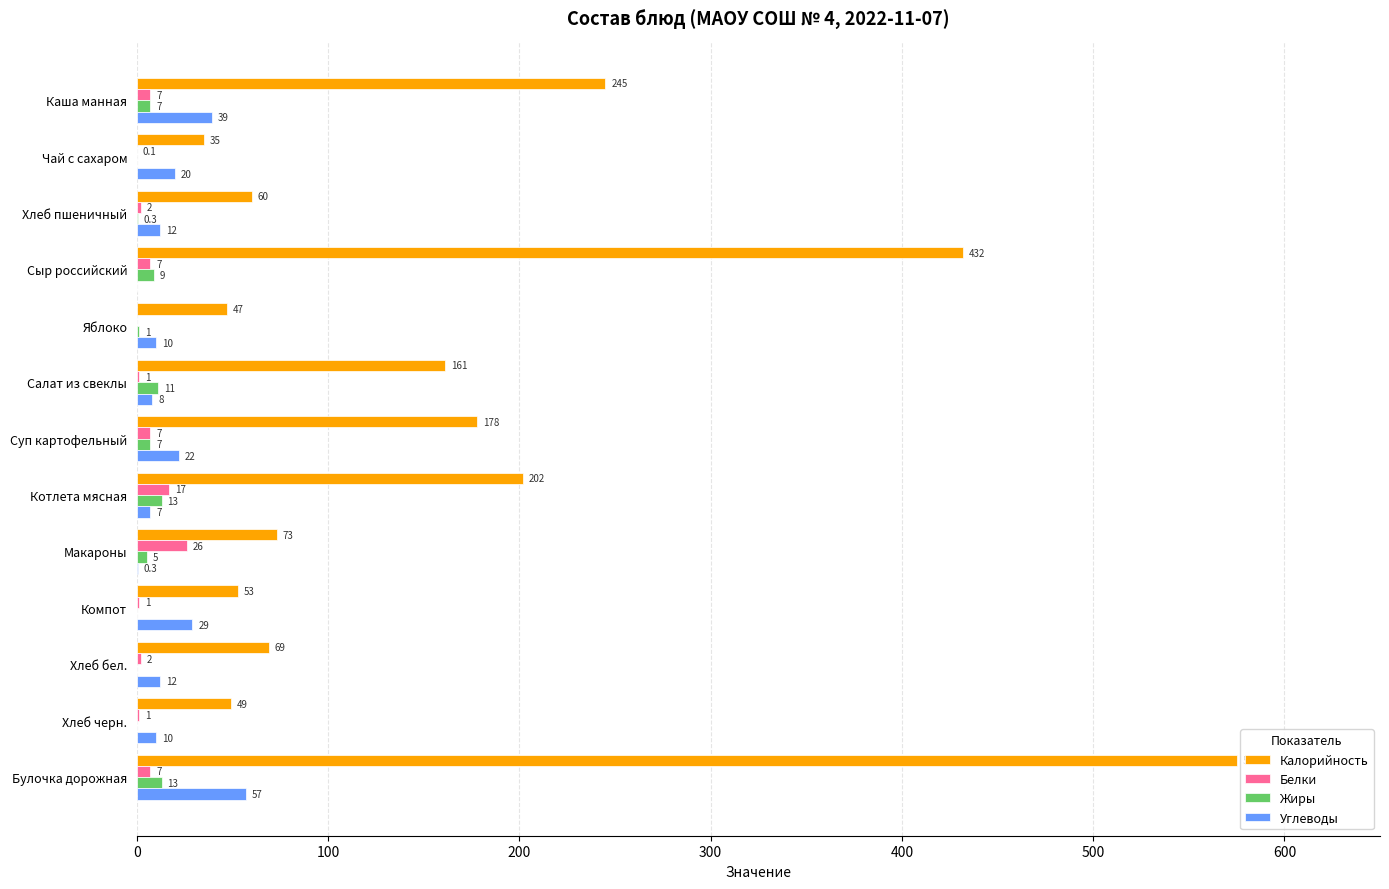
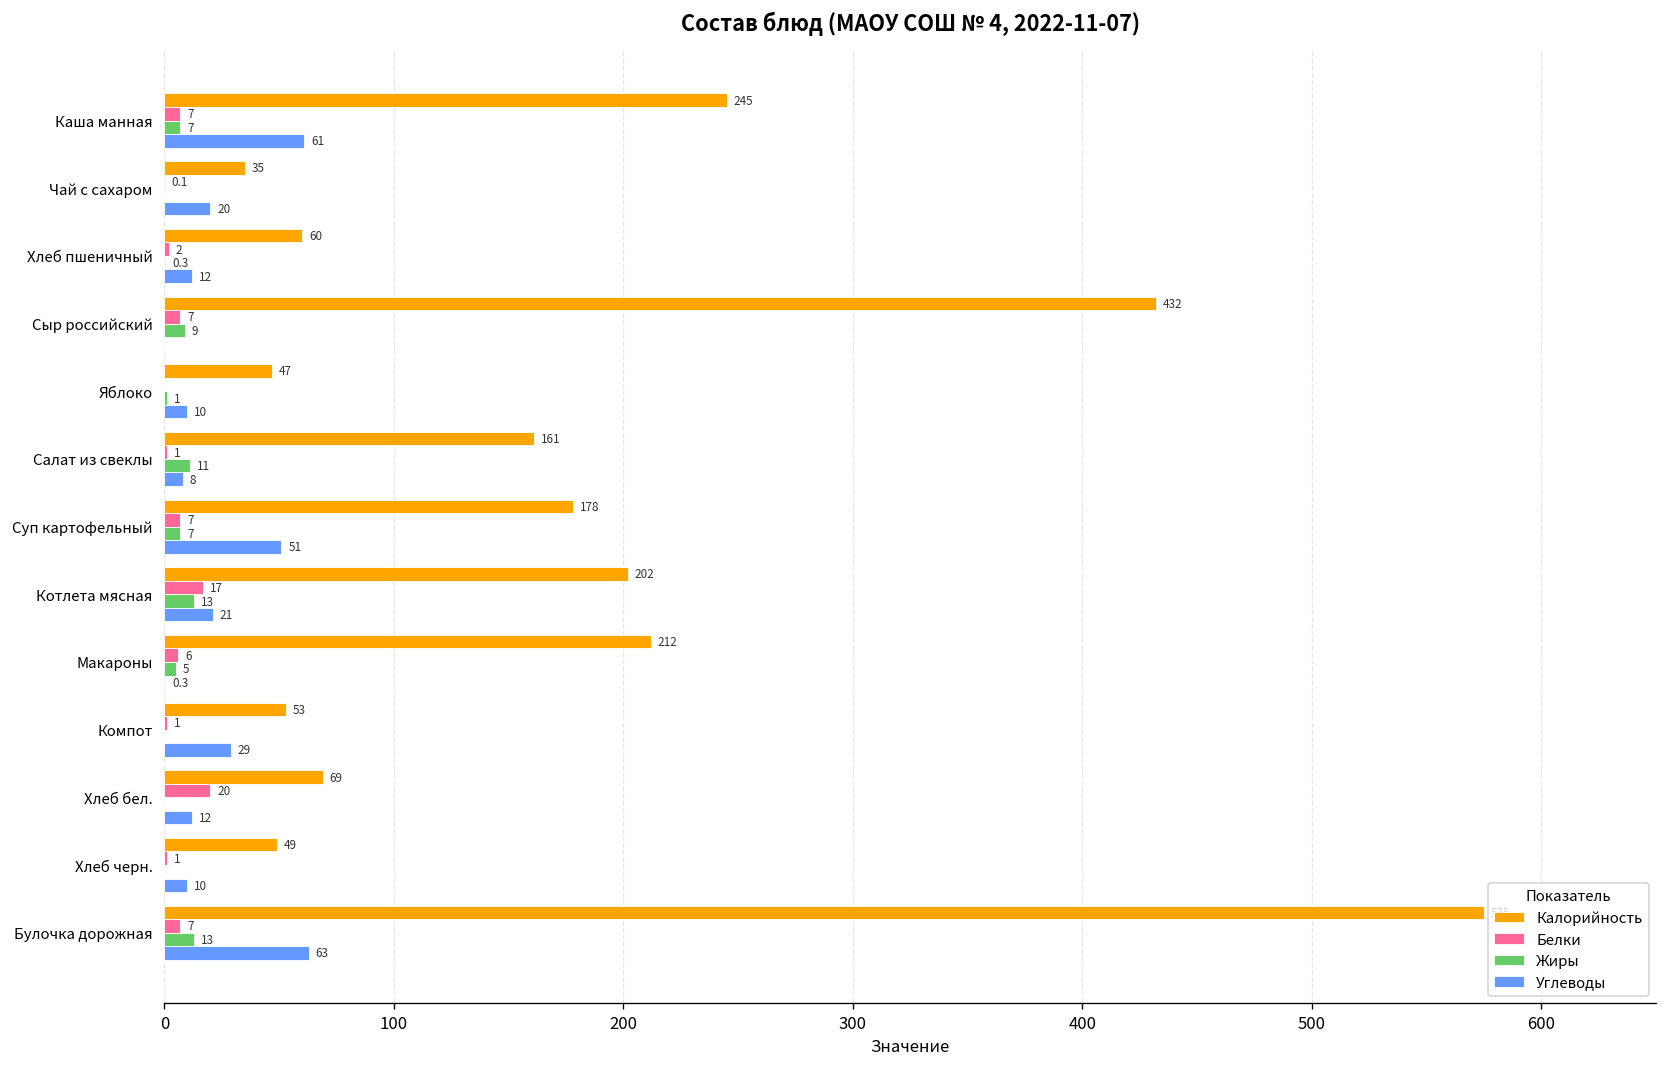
  {
    "Калорийность": {
      "Каша манная": 245,
      "Чай с сахаром": 35,
      "Хлеб пшеничный": 60,
      "Сыр российский": 432,
      "Яблоко": 47,
      "Салат из свеклы": 161,
      "Суп картофельный": 178,
      "Котлета мясная": 202,
-     "Макароны": 73,
+     "Макароны": 212,
      "Компот": 53,
      "Хлеб бел.": 69,
      "Хлеб черн.": 49
    },
    "Белки": {
      "Каша манная": 7,
      "Чай с сахаром": 0.1,
      "Хлеб пшеничный": 2,
      "Сыр российский": 7,
      "Салат из свеклы": 1,
      "Суп картофельный": 7,
      "Котлета мясная": 17,
-     "Макароны": 26,
+     "Макароны": 6,
      "Компот": 1,
-     "Хлеб бел.": 2,
+     "Хлеб бел.": 20,
      "Хлеб черн.": 1,
      "Булочка дорожная": 7
    },
    "Жиры": {
      "Каша манная": 7,
      "Хлеб пшеничный": 0.3,
      "Сыр российский": 9,
      "Яблоко": 1,
      "Салат из свеклы": 11,
      "Суп картофельный": 7,
      "Котлета мясная": 13,
      "Макароны": 5,
      "Булочка дорожная": 13
    },
    "Углеводы": {
-     "Каша манная": 39,
+     "Каша манная": 61,
      "Чай с сахаром": 20,
      "Хлеб пшеничный": 12,
      "Яблоко": 10,
      "Салат из свеклы": 8,
-     "Суп картофельный": 22,
-     "Котлета мясная": 7,
+     "Суп картофельный": 51,
+     "Котлета мясная": 21,
      "Макароны": 0.3,
      "Компот": 29,
      "Хлеб бел.": 12,
      "Хлеб черн.": 10,
-     "Булочка дорожная": 57
+     "Булочка дорожная": 63
    }
  }
